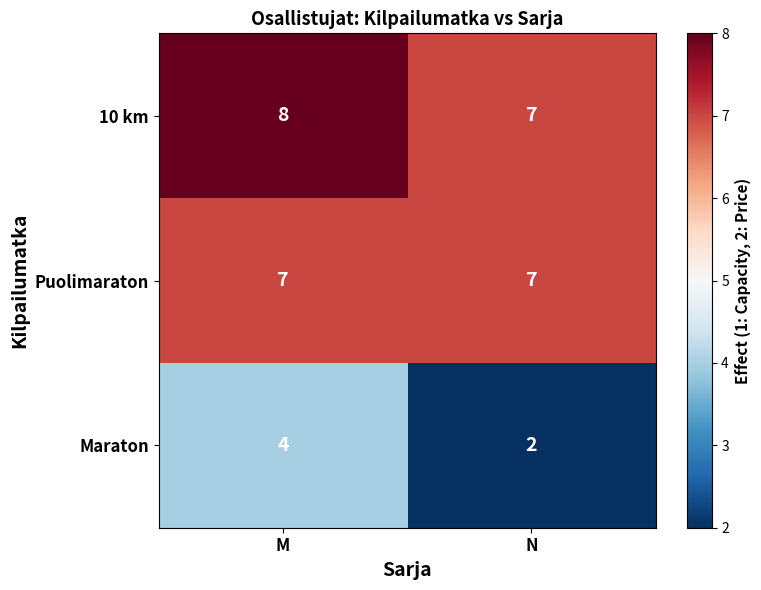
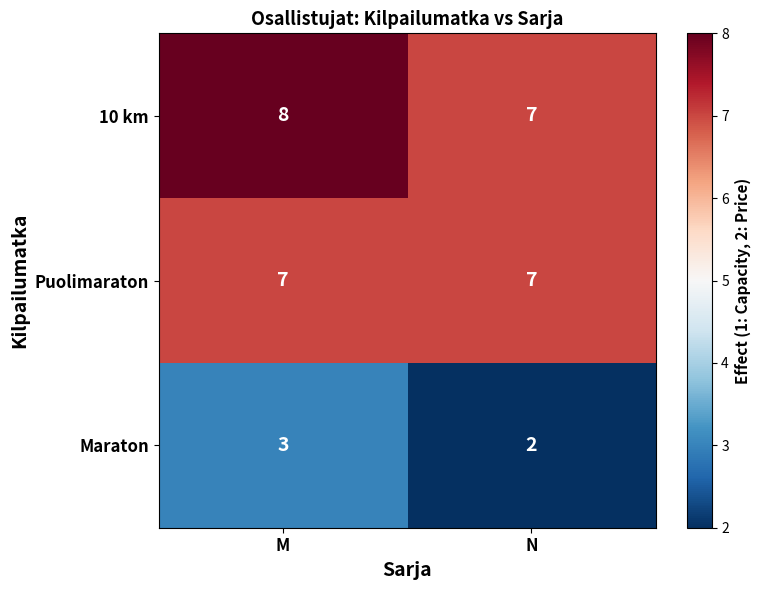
  {
    "10 km": {
      "M": 8,
      "N": 7
    },
    "Puolimaraton": {
      "M": 7,
      "N": 7
    },
    "Maraton": {
-     "M": 4,
+     "M": 3,
      "N": 2
    }
  }
